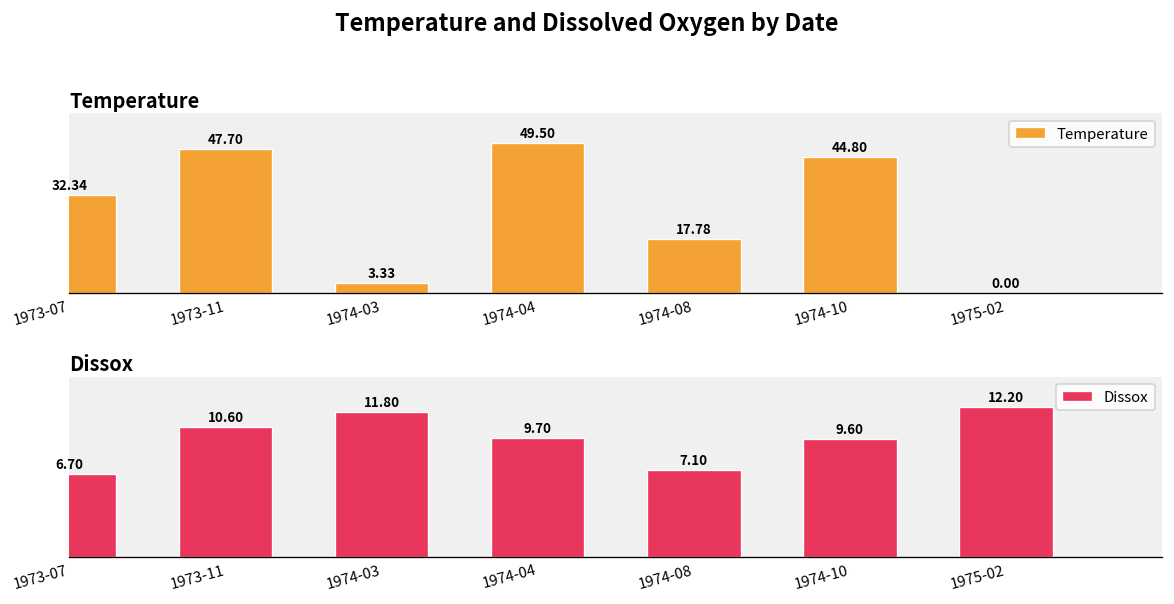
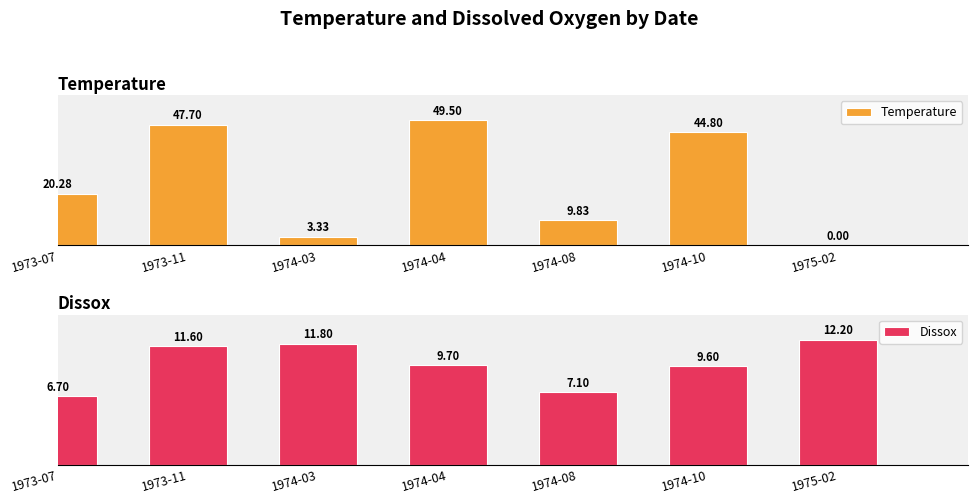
  {
    "Temperature": {
-     "1973-07": 32.34,
+     "1973-07": 20.28,
      "1973-11": 47.70,
      "1974-03": 3.33,
      "1974-04": 49.50,
-     "1974-08": 17.78,
+     "1974-08": 9.83,
      "1974-10": 44.80,
      "1975-02": 0.00
    },
    "Dissox": {
      "1973-07": 6.70,
-     "1973-11": 10.60,
+     "1973-11": 11.60,
      "1974-03": 11.80,
      "1974-04": 9.70,
      "1974-08": 7.10,
      "1974-10": 9.60,
      "1975-02": 12.20
    }
  }
